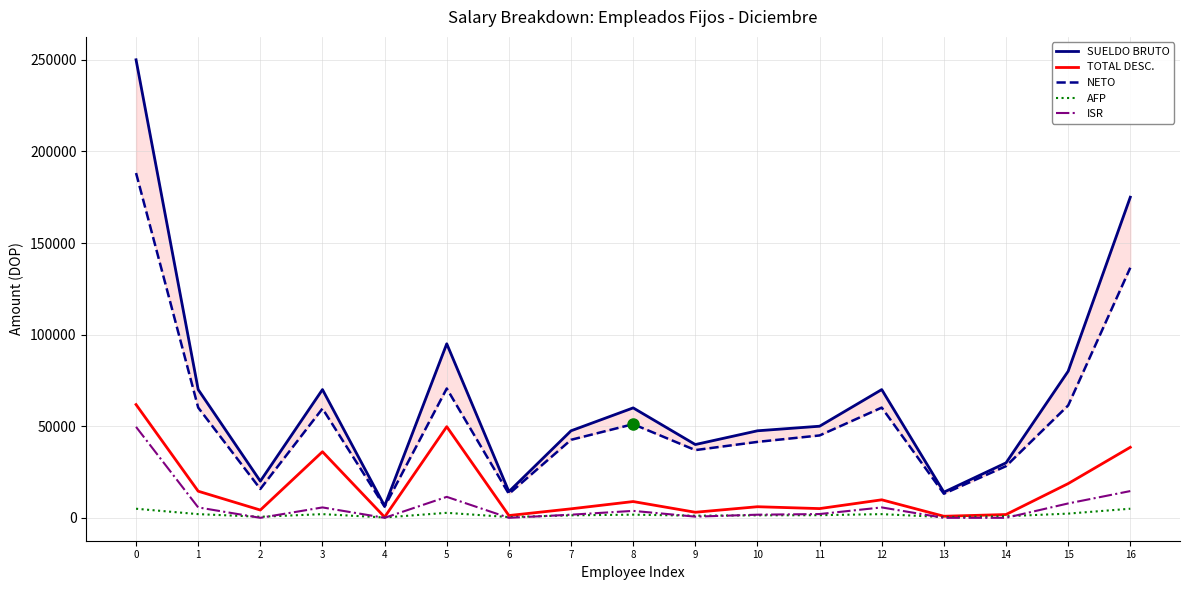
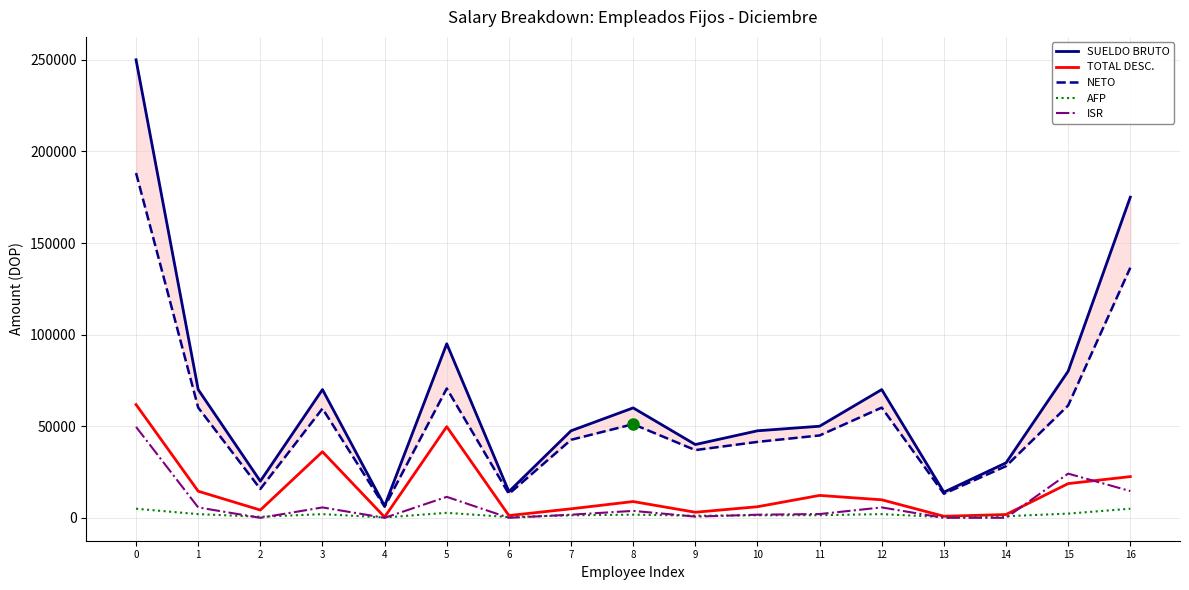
  {
    "TOTAL DESC.": {
      "0": 62000,
      "1": 15000,
      "2": 4000,
      "3": 36000,
      "5": 50000,
      "7": 5000,
      "8": 9000,
      "9": 3000,
      "10": 6000,
-     "11": 5000,
+     "11": 12000,
      "12": 10000,
      "15": 19000,
-     "16": 38000
+     "16": 22000
    },
    "ISR": {
      "0": 50000,
      "1": 6000,
      "3": 6000,
      "5": 11000,
      "8": 4000,
      "12": 6000,
-     "15": 8000,
+     "15": 24000,
      "16": 15000
    }
  }
